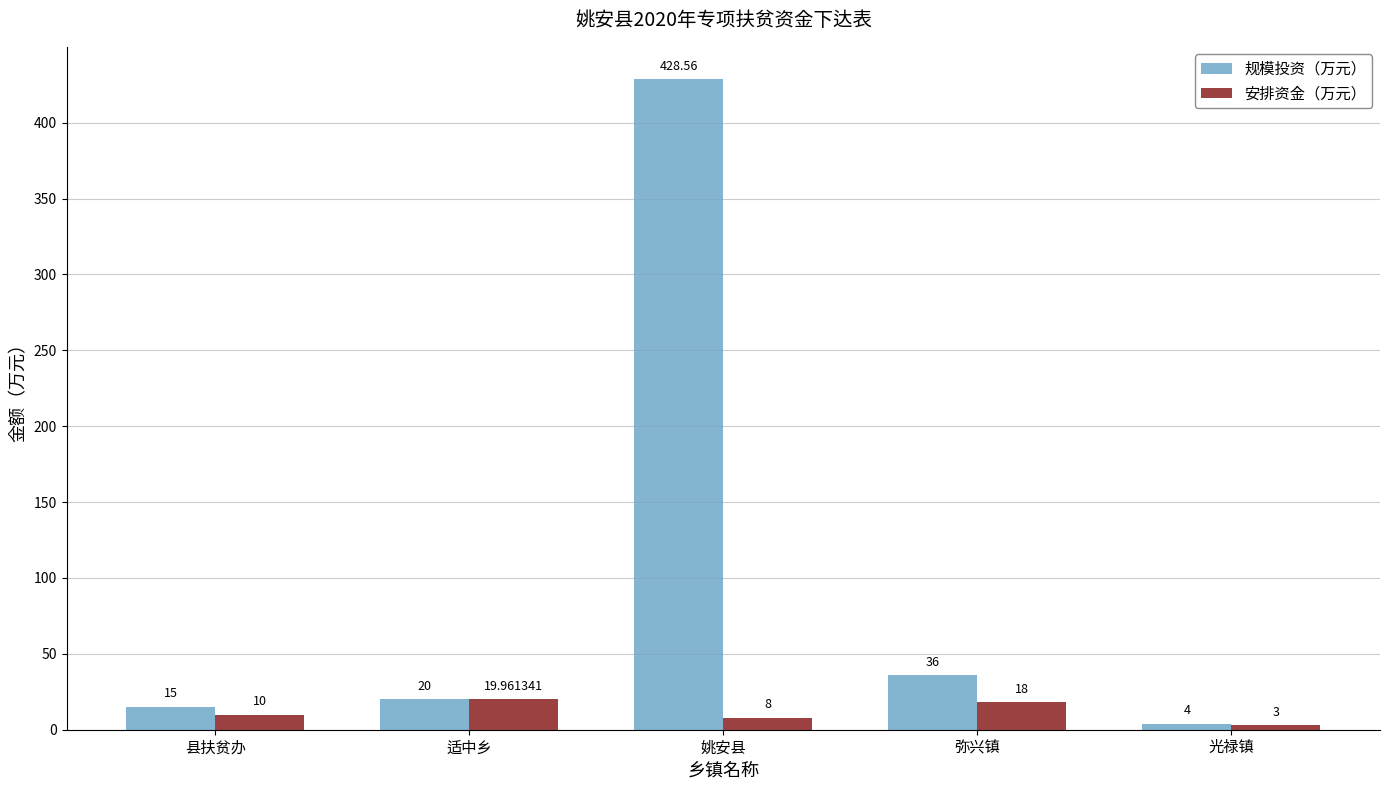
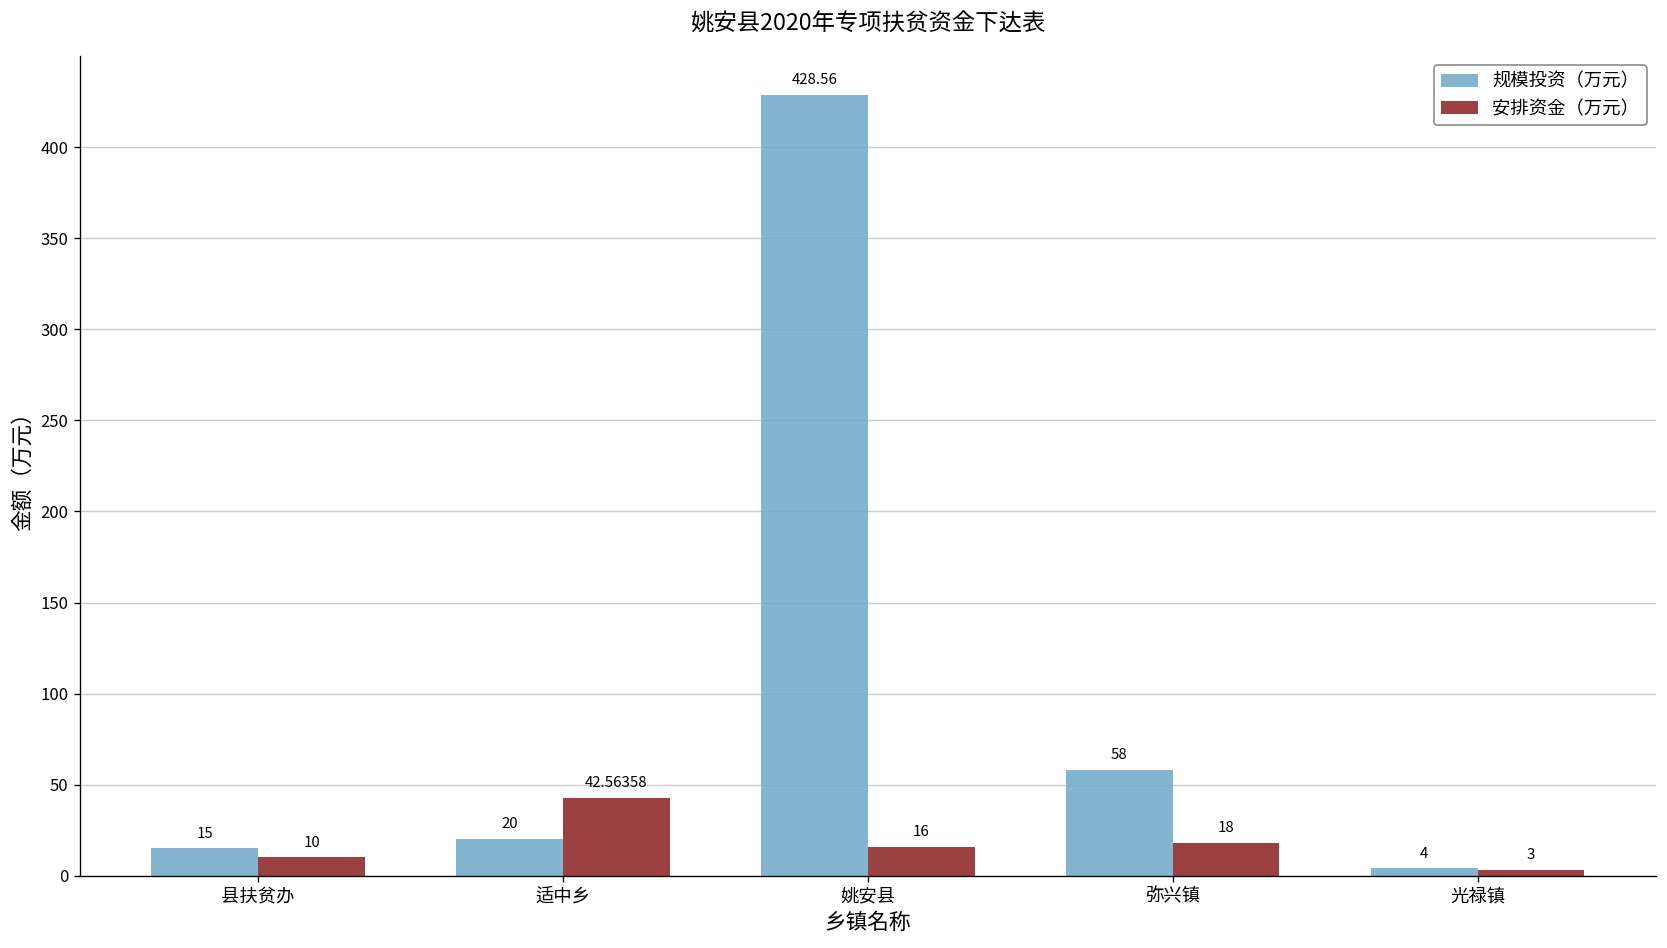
  {
    "规模投资（万元）": {
      "县扶贫办": 15,
      "适中乡": 20,
      "姚安县": 428.56,
-     "弥兴镇": 36,
+     "弥兴镇": 58,
      "光禄镇": 4
    },
    "安排资金（万元）": {
      "县扶贫办": 10,
-     "适中乡": 19.961341,
-     "姚安县": 8,
+     "适中乡": 42.56358,
+     "姚安县": 16,
      "弥兴镇": 18,
      "光禄镇": 3
    }
  }
